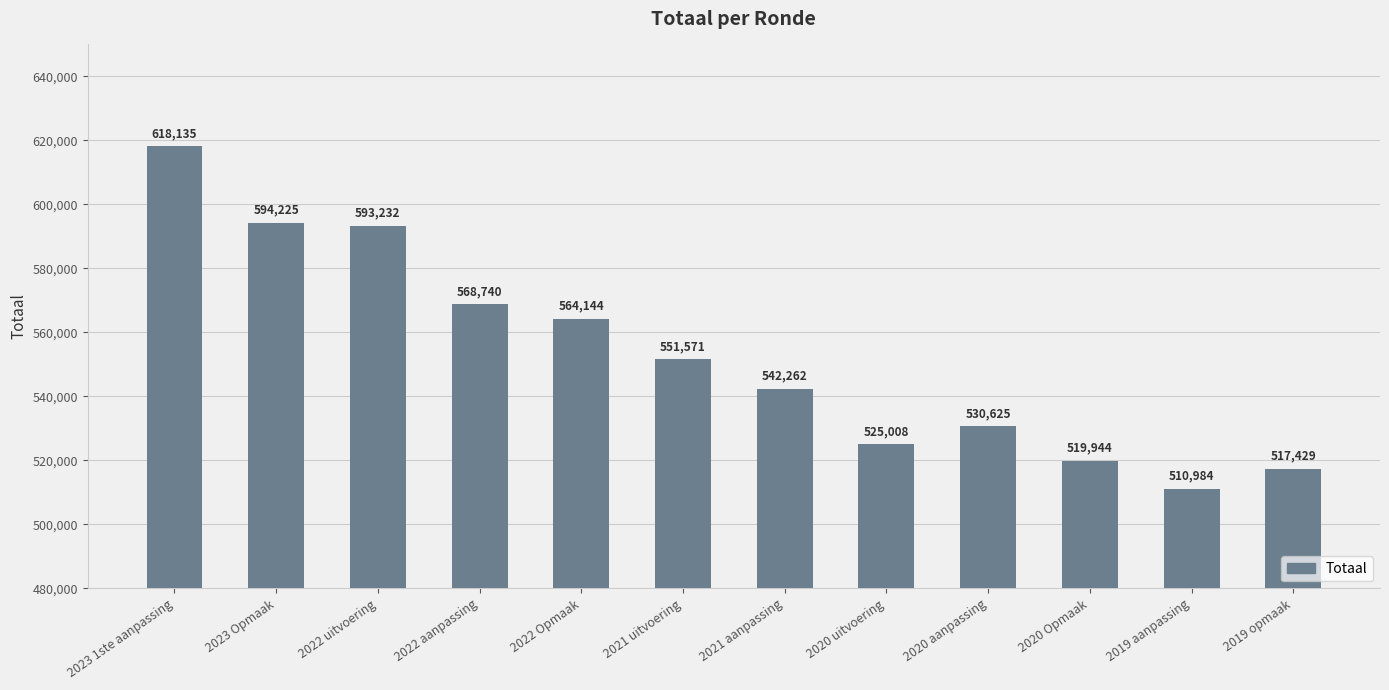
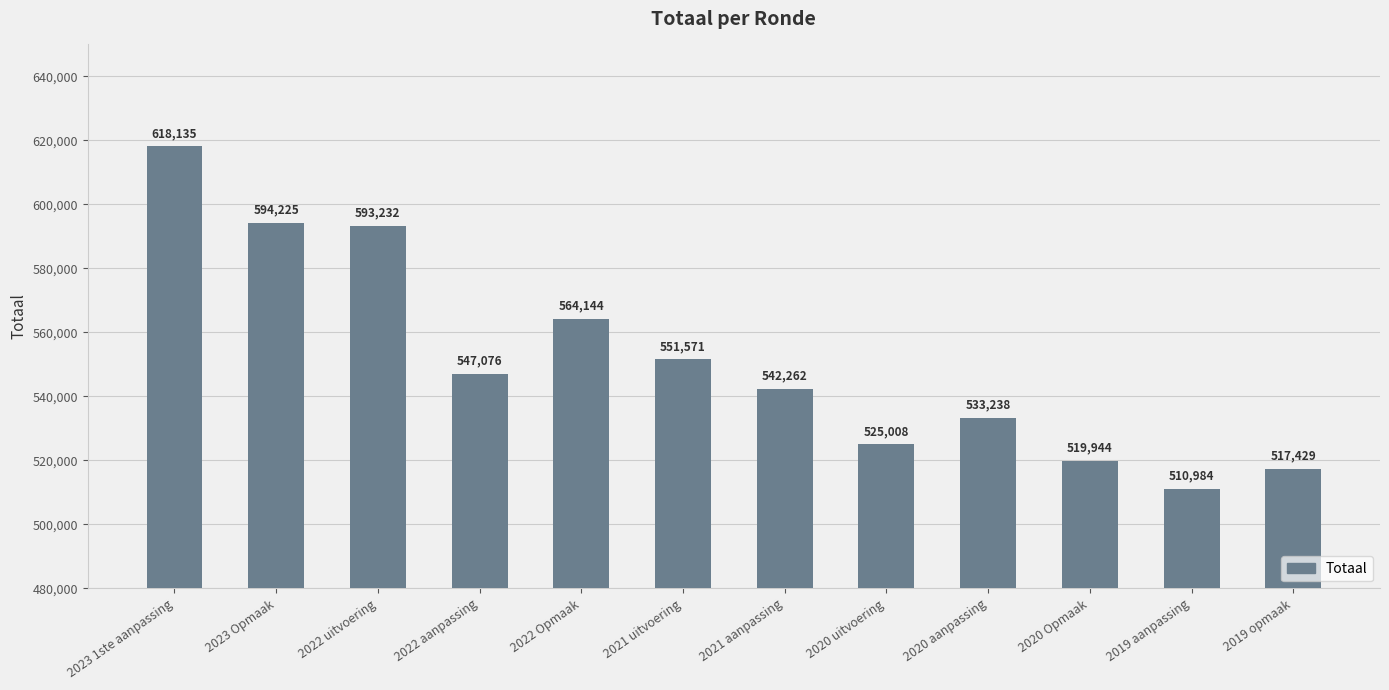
  {
    "2023 1ste aanpassing": "618,135",
    "2023 Opmaak": "594,225",
    "2022 uitvoering": "593,232",
-   "2022 aanpassing": "568,740",
+   "2022 aanpassing": "547,076",
    "2022 Opmaak": "564,144",
    "2021 uitvoering": "551,571",
    "2021 aanpassing": "542,262",
    "2020 uitvoering": "525,008",
-   "2020 aanpassing": "530,625",
+   "2020 aanpassing": "533,238",
    "2020 Opmaak": "519,944",
    "2019 aanpassing": "510,984",
    "2019 opmaak": "517,429"
  }
